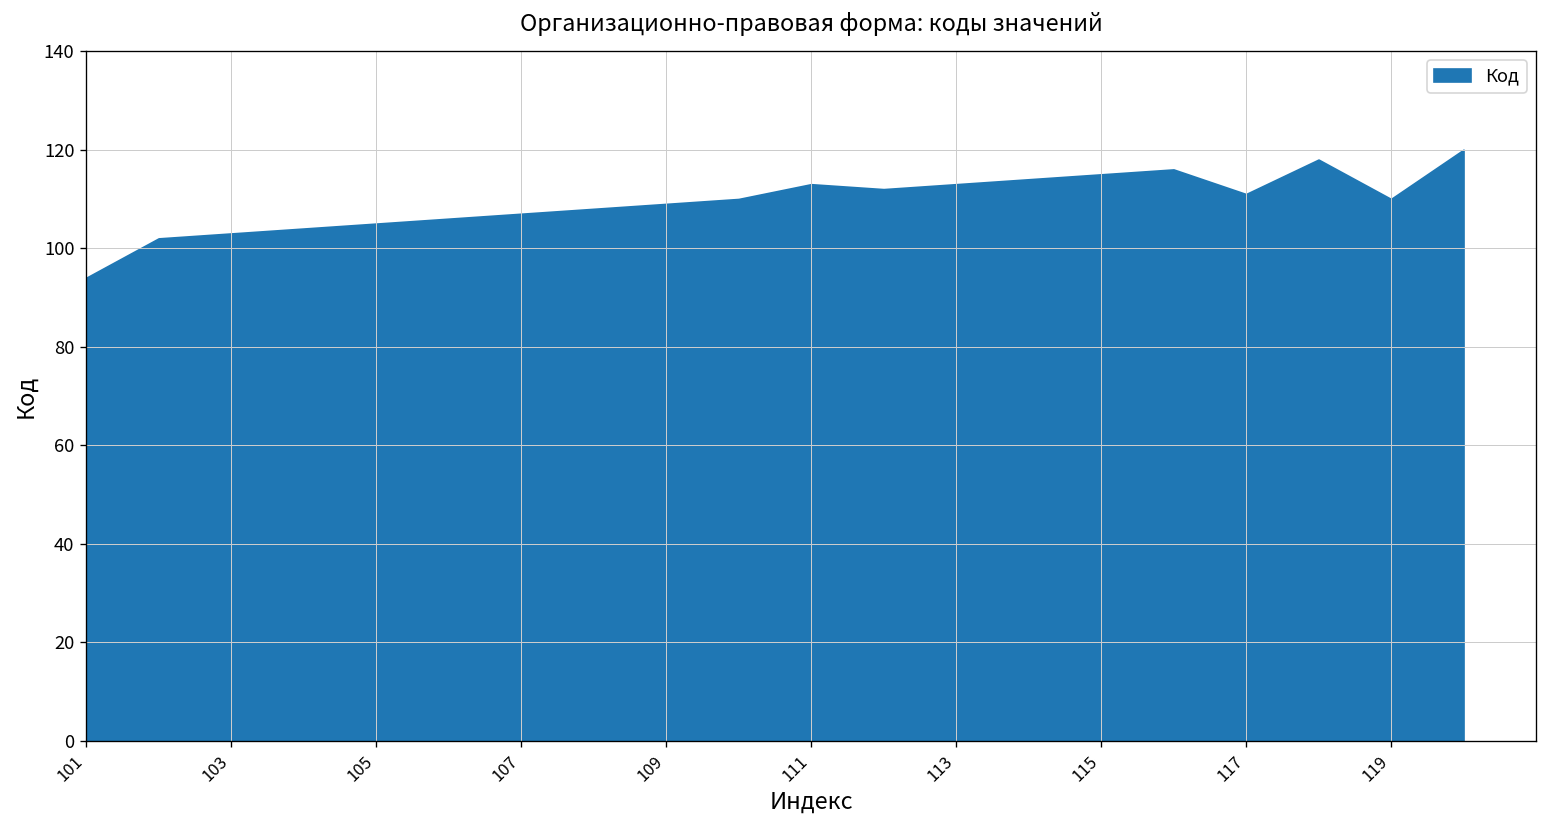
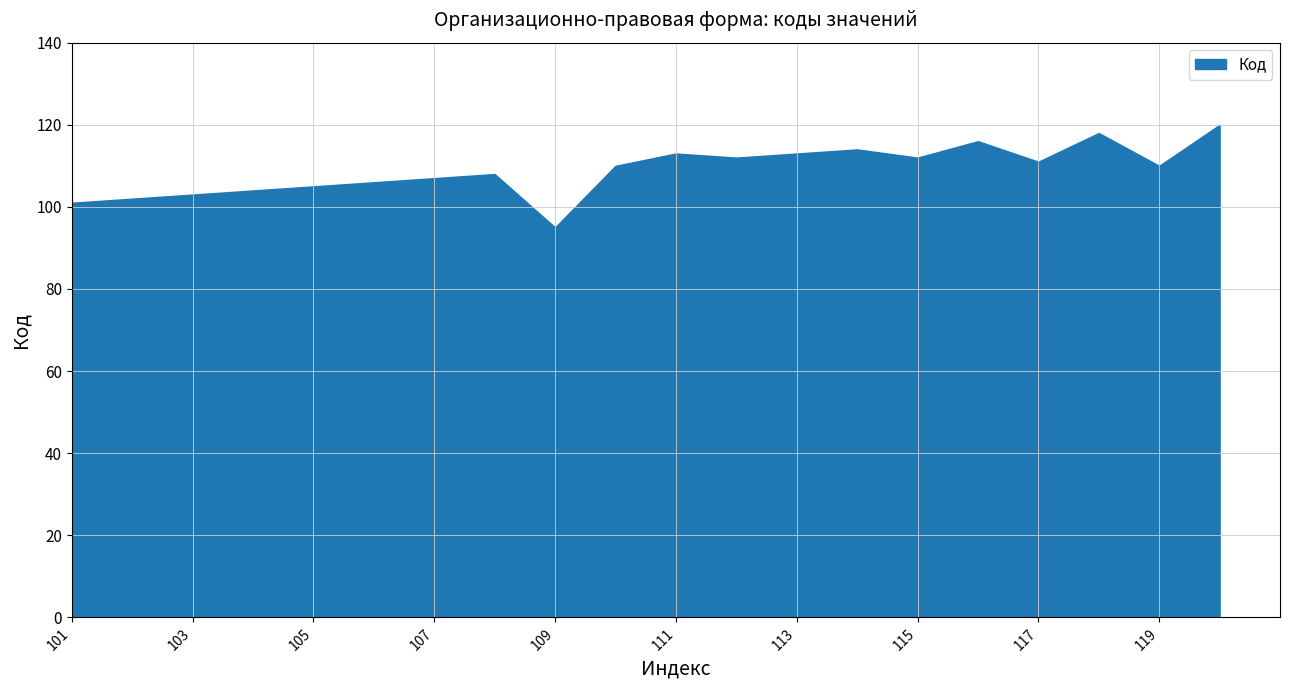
  {
-   "101": 94,
+   "101": 101,
    "103": 103,
    "105": 105,
    "107": 107,
-   "109": 109,
+   "109": 95,
    "111": 113,
    "113": 113,
-   "115": 115,
+   "115": 112,
    "117": 111,
    "119": 110
  }
